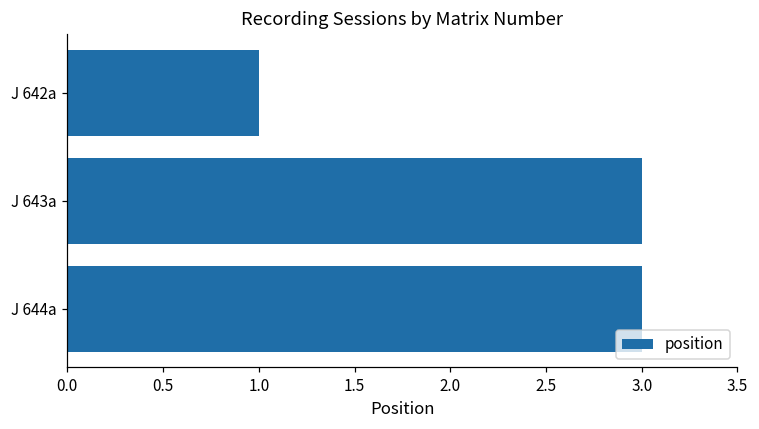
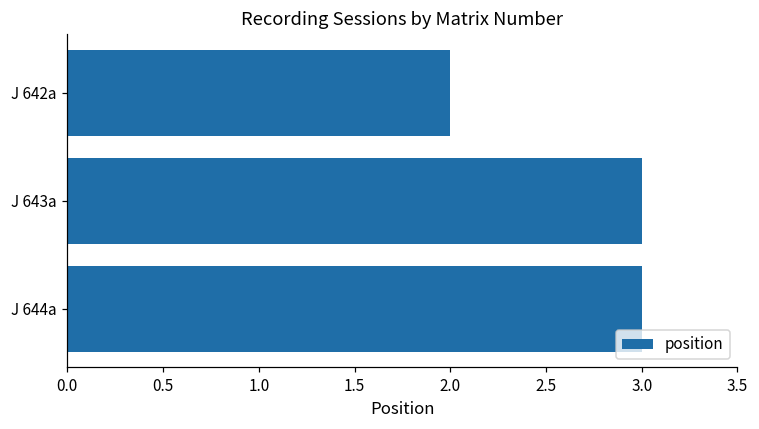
  {
-   "J 642a": 1,
+   "J 642a": 2,
    "J 643a": 3,
    "J 644a": 3
  }
